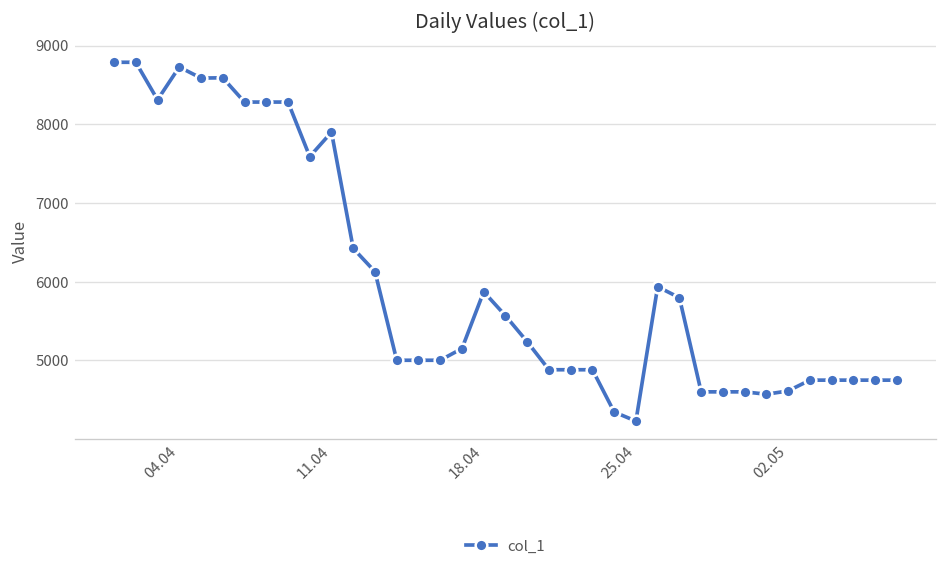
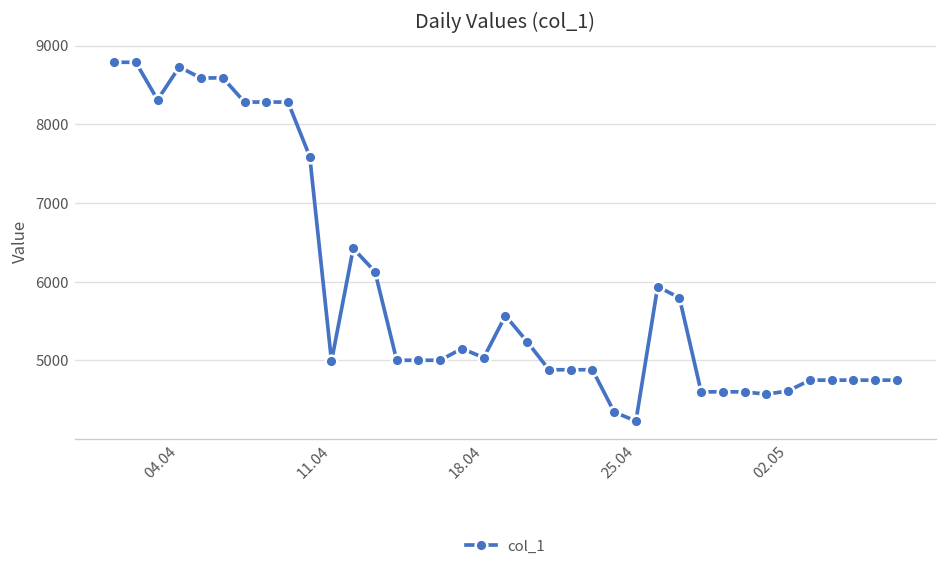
  {
    "04.04": 8700,
-   "11.04": 7900,
-   "18.04": 5900,
+   "11.04": 5000,
+   "18.04": 5000,
    "25.04": 4200,
    "02.05": 4600
  }
